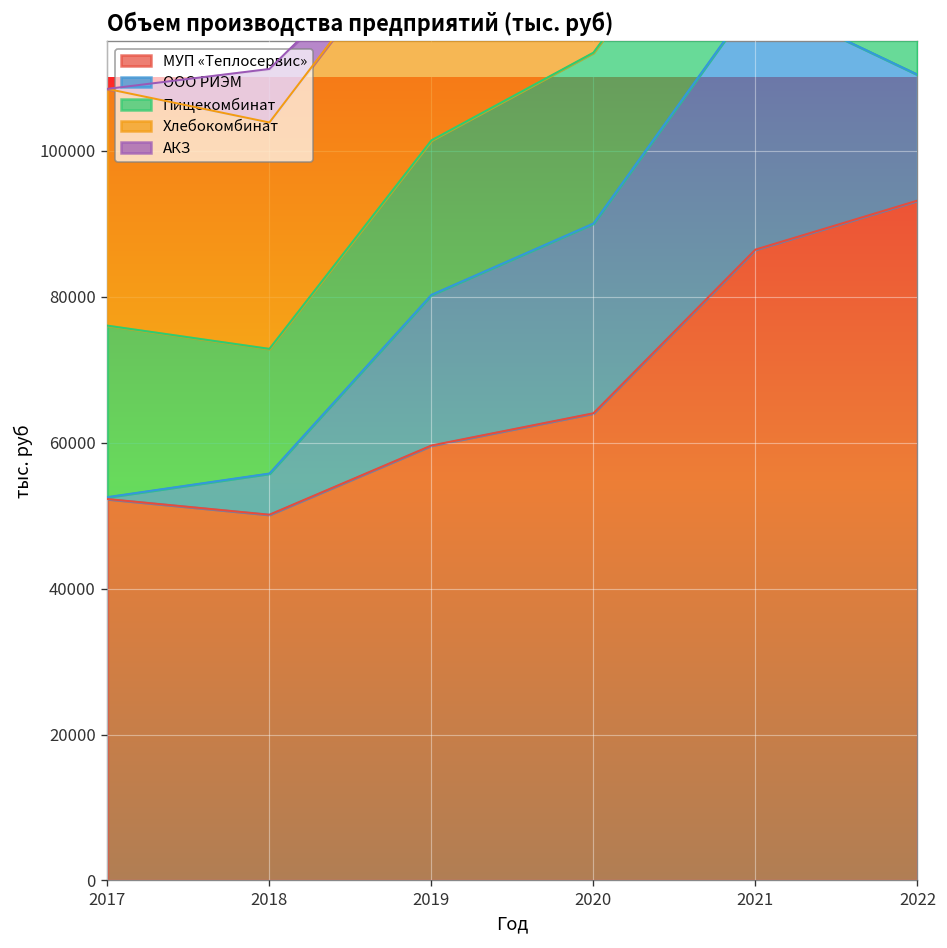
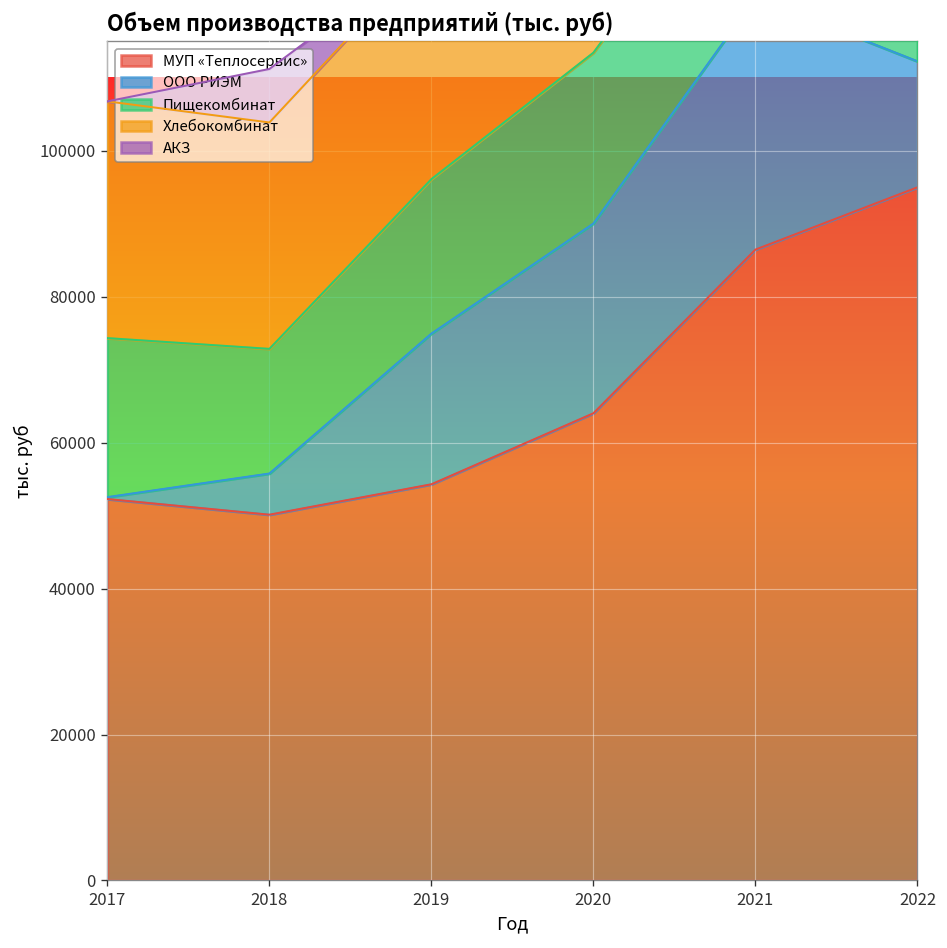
  {
    "МУП «Теплосервис»": {
      "2018": 50000,
-     "2019": 60000,
+     "2019": 54000,
      "2020": 64000,
      "2021": 86000,
-     "2022": 93000
+     "2022": 95000
    },
    "ООО РИЭМ": {
      "2018": 6000,
      "2019": 21000,
      "2020": 26000,
      "2022": 17000
    },
    "Пищекомбинат": {
-     "2017": 23000,
+     "2017": 22000,
      "2018": 17000,
      "2019": 21000,
      "2020": 23000
    }
  }
